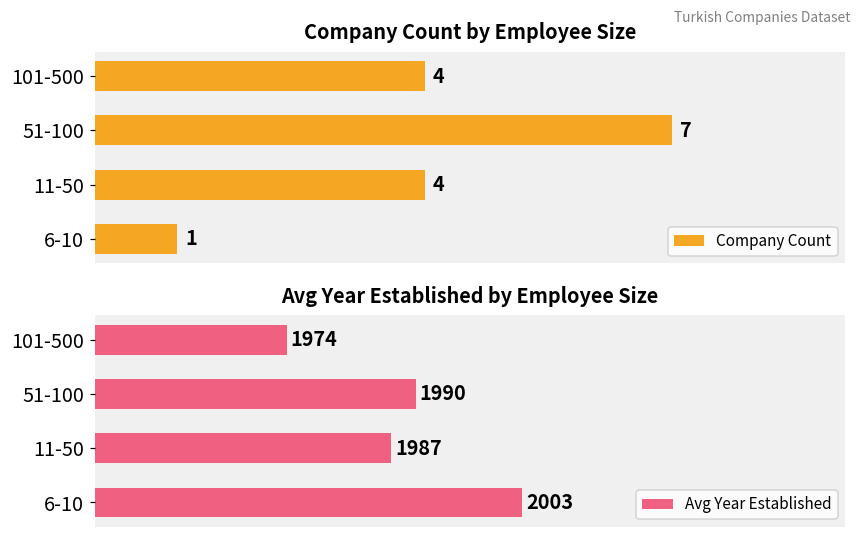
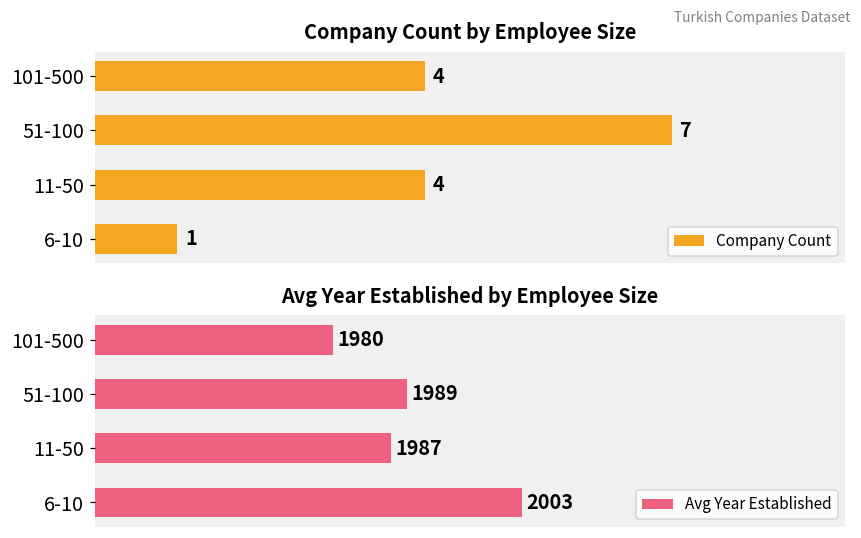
  {
    "Company Count by Employee Size": {
      "101-500": 4,
      "51-100": 7,
      "11-50": 4,
      "6-10": 1
    },
    "Avg Year Established by Employee Size": {
-     "101-500": 1974,
-     "51-100": 1990,
+     "101-500": 1980,
+     "51-100": 1989,
      "11-50": 1987,
      "6-10": 2003
    }
  }
